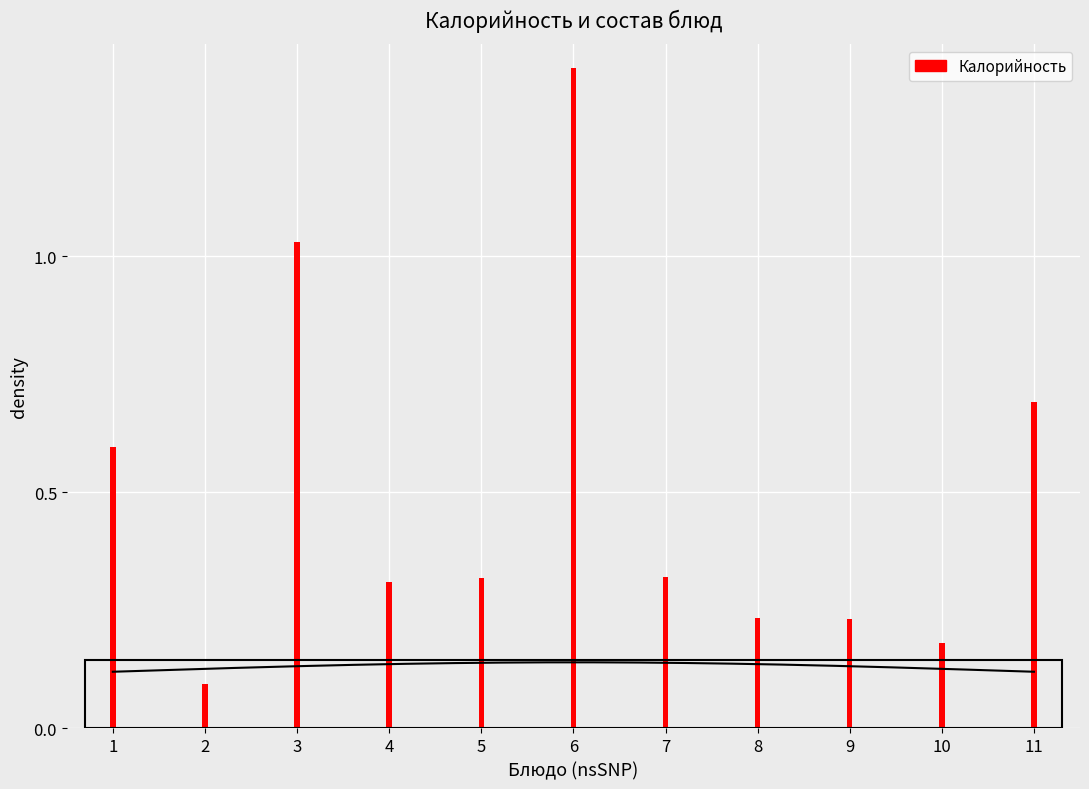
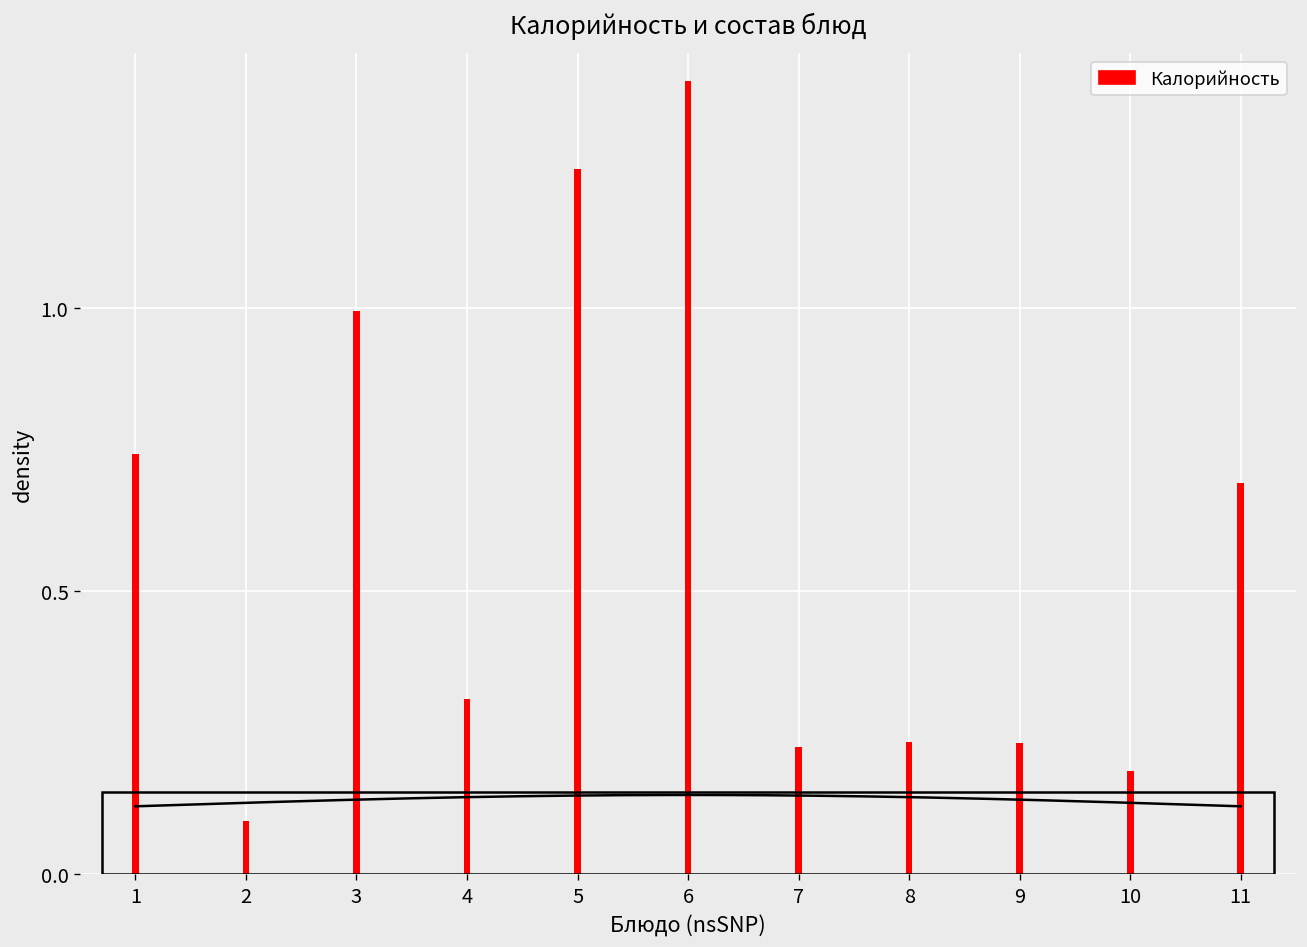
  {
    "Калорийность": {
-     "1": 0.60,
+     "1": 0.74,
      "2": 0.09,
-     "3": 1.03,
+     "3": 0.99,
      "4": 0.31,
-     "5": 0.32,
+     "5": 1.24,
      "6": 1.40,
-     "7": 0.32,
+     "7": 0.23,
      "8": 0.23,
      "9": 0.23,
      "10": 0.18,
      "11": 0.69
    }
  }
